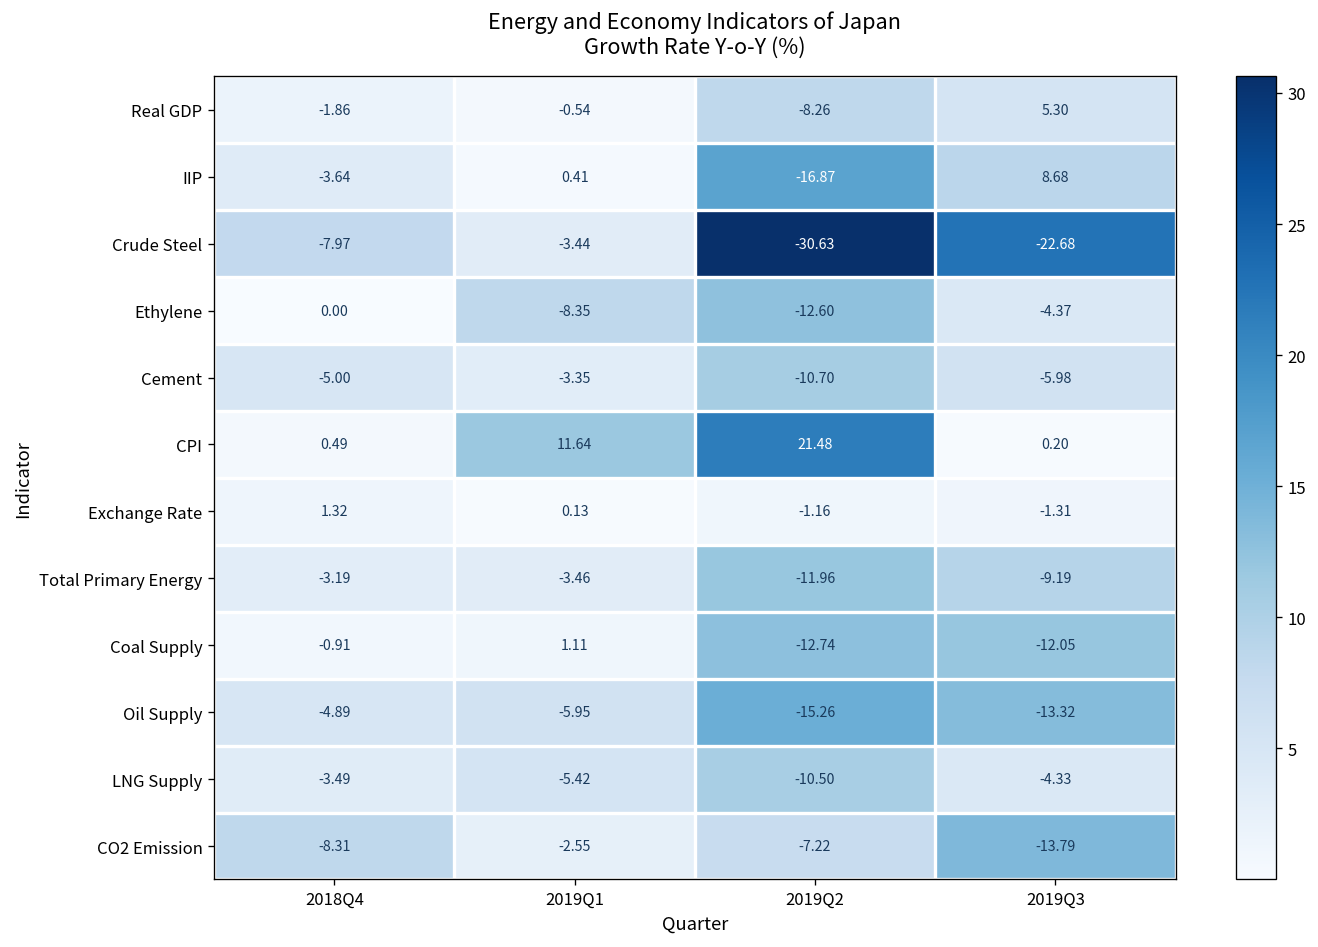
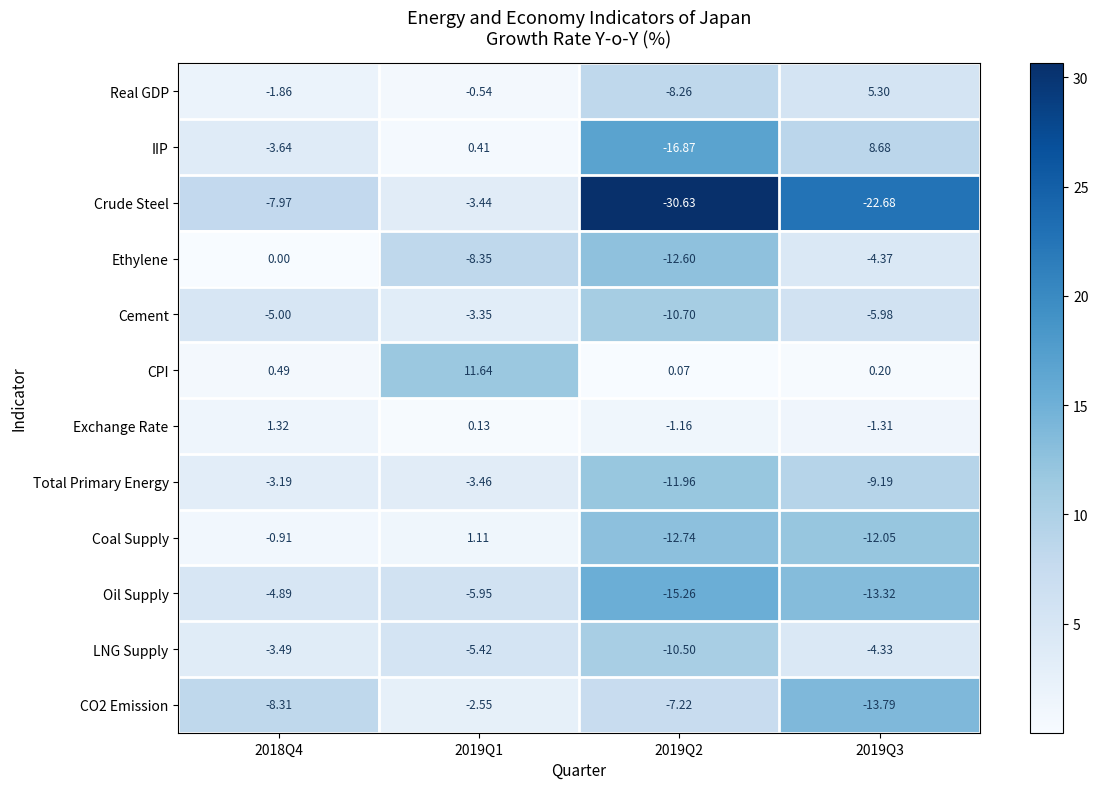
  {
    "Real GDP": {
      "2018Q4": -1.86,
      "2019Q1": -0.54,
      "2019Q2": -8.26,
      "2019Q3": 5.30
    },
    "IIP": {
      "2018Q4": -3.64,
      "2019Q1": 0.41,
      "2019Q2": -16.87,
      "2019Q3": 8.68
    },
    "Crude Steel": {
      "2018Q4": -7.97,
      "2019Q1": -3.44,
      "2019Q2": -30.63,
      "2019Q3": -22.68
    },
    "Ethylene": {
      "2018Q4": 0.00,
      "2019Q1": -8.35,
      "2019Q2": -12.60,
      "2019Q3": -4.37
    },
    "Cement": {
      "2018Q4": -5.00,
      "2019Q1": -3.35,
      "2019Q2": -10.70,
      "2019Q3": -5.98
    },
    "CPI": {
      "2018Q4": 0.49,
      "2019Q1": 11.64,
-     "2019Q2": 21.48,
+     "2019Q2": 0.07,
      "2019Q3": 0.20
    },
    "Exchange Rate": {
      "2018Q4": 1.32,
      "2019Q1": 0.13,
      "2019Q2": -1.16,
      "2019Q3": -1.31
    },
    "Total Primary Energy": {
      "2018Q4": -3.19,
      "2019Q1": -3.46,
      "2019Q2": -11.96,
      "2019Q3": -9.19
    },
    "Coal Supply": {
      "2018Q4": -0.91,
      "2019Q1": 1.11,
      "2019Q2": -12.74,
      "2019Q3": -12.05
    },
    "Oil Supply": {
      "2018Q4": -4.89,
      "2019Q1": -5.95,
      "2019Q2": -15.26,
      "2019Q3": -13.32
    },
    "LNG Supply": {
      "2018Q4": -3.49,
      "2019Q1": -5.42,
      "2019Q2": -10.50,
      "2019Q3": -4.33
    },
    "CO2 Emission": {
      "2018Q4": -8.31,
      "2019Q1": -2.55,
      "2019Q2": -7.22,
      "2019Q3": -13.79
    }
  }
